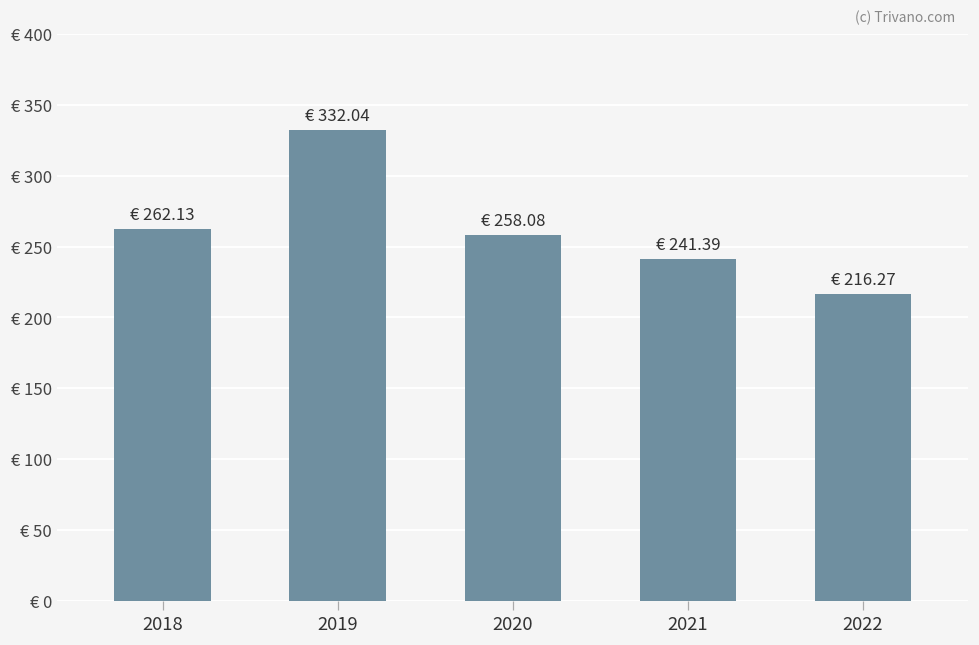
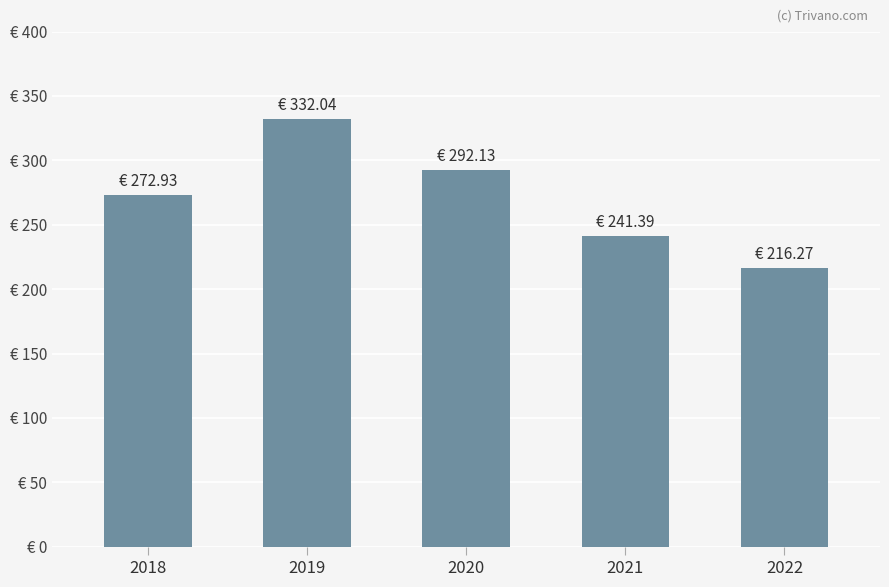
  {
-   "2018": 262.13,
-   "2020": 258.08
+   "2018": 272.93,
+   "2020": 292.13
  }
